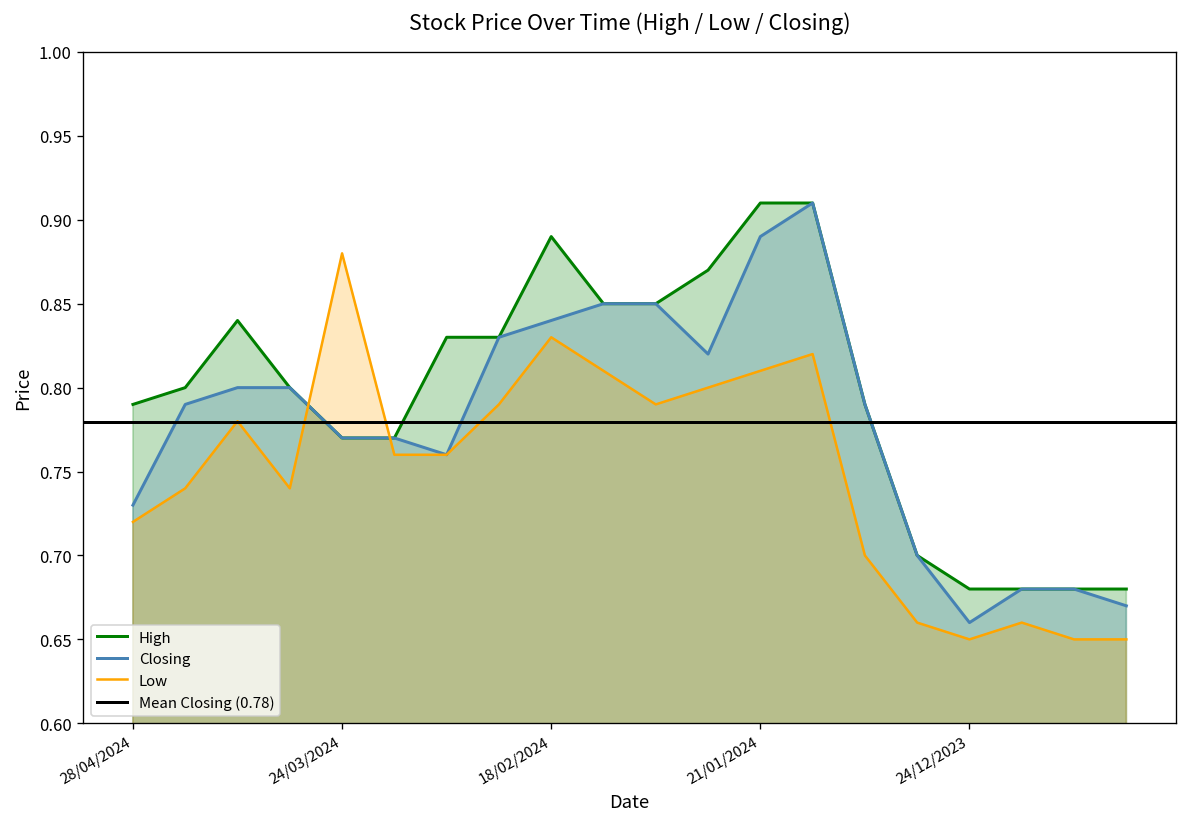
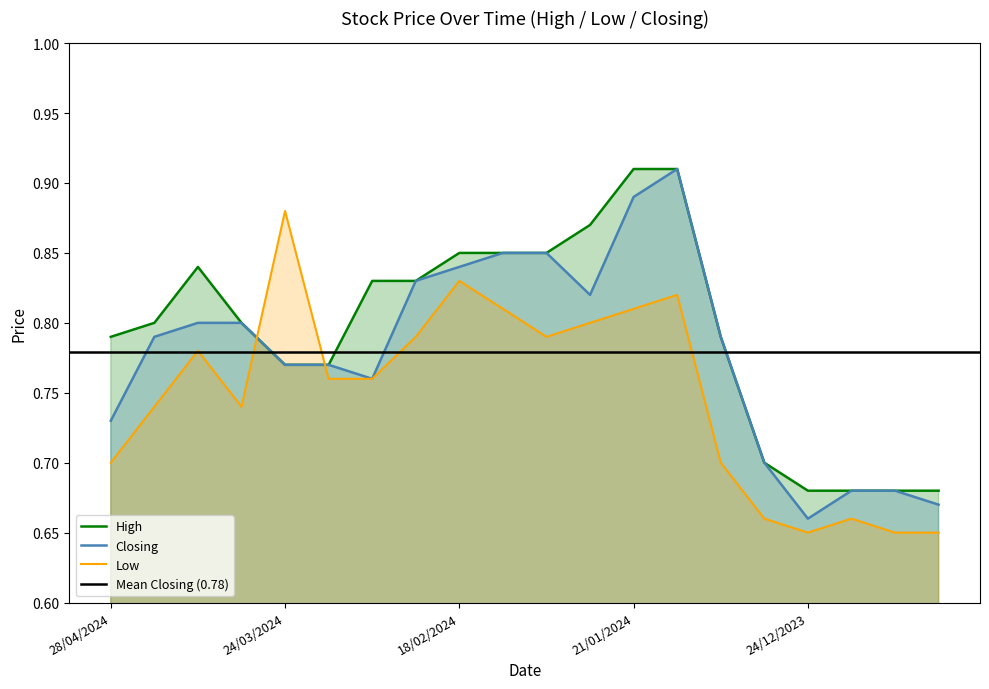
  {
    "High": {
      "28/04/2024": 0.79,
-     "18/02/2024": 0.89,
+     "18/02/2024": 0.85,
      "21/01/2024": 0.91,
      "24/12/2023": 0.68
    },
    "Closing": {
      "28/04/2024": 0.73,
      "18/02/2024": 0.84,
      "21/01/2024": 0.89,
      "24/12/2023": 0.66
    },
    "Low": {
-     "28/04/2024": 0.72,
+     "28/04/2024": 0.70,
      "24/03/2024": 0.88,
      "18/02/2024": 0.83,
      "21/01/2024": 0.81,
      "24/12/2023": 0.65
    }
  }
